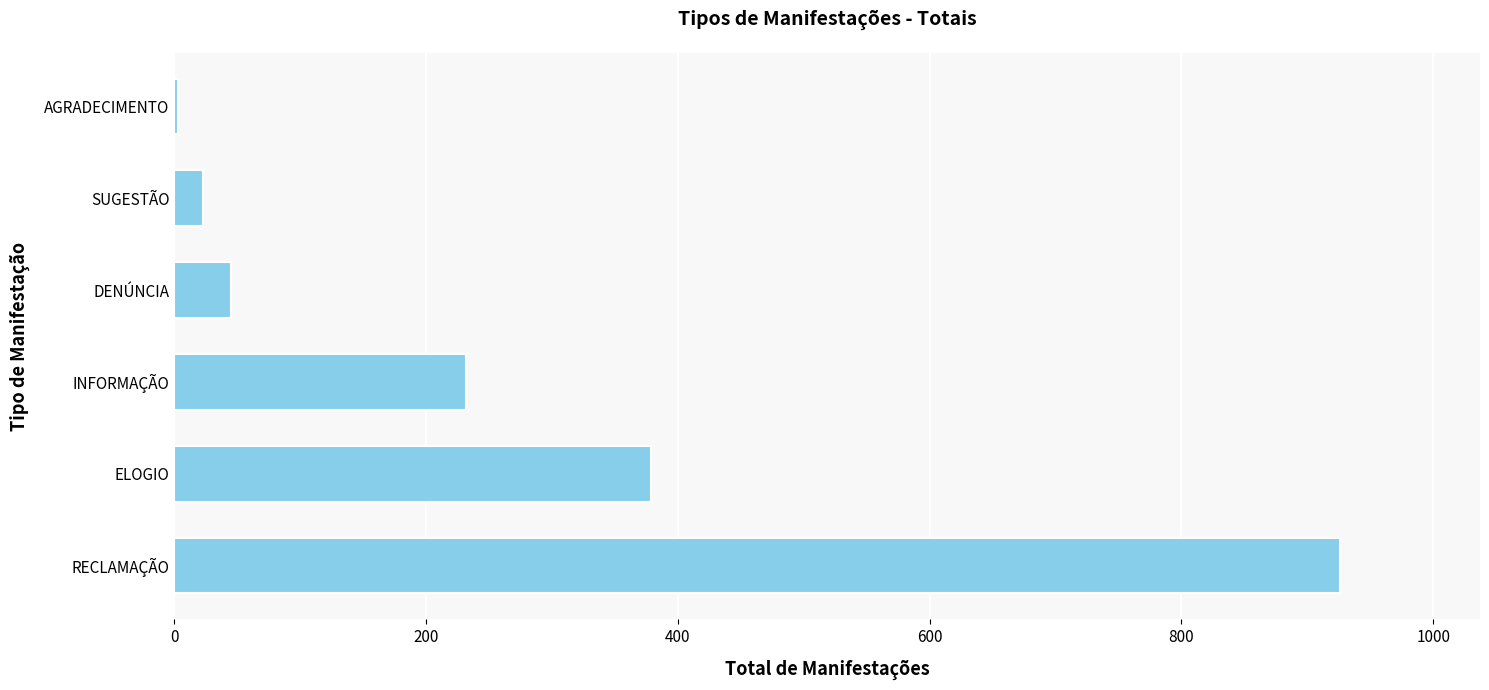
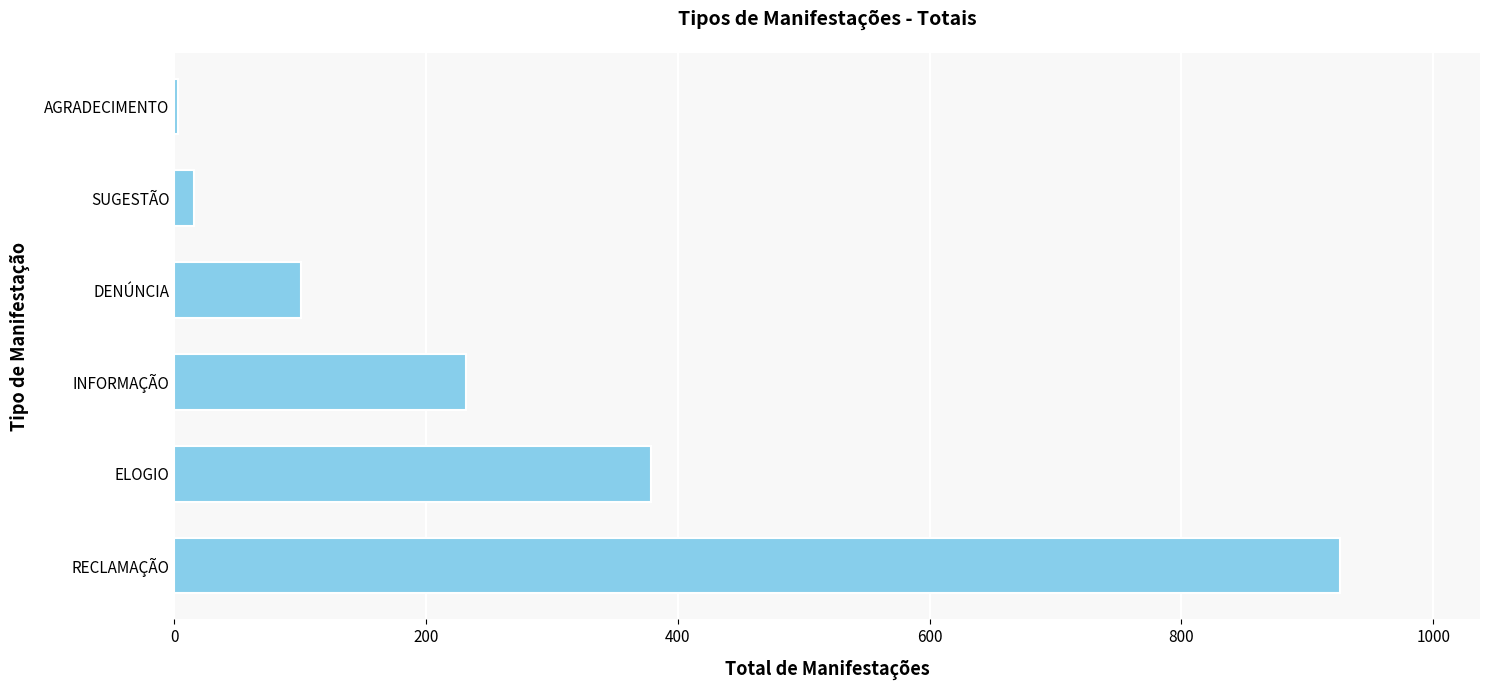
  {
    "AGRADECIMENTO": 3,
-   "SUGESTÃO": 23,
-   "DENÚNCIA": 45,
+   "SUGESTÃO": 16,
+   "DENÚNCIA": 101,
    "INFORMAÇÃO": 232,
    "ELOGIO": 379,
    "RECLAMAÇÃO": 926
  }
